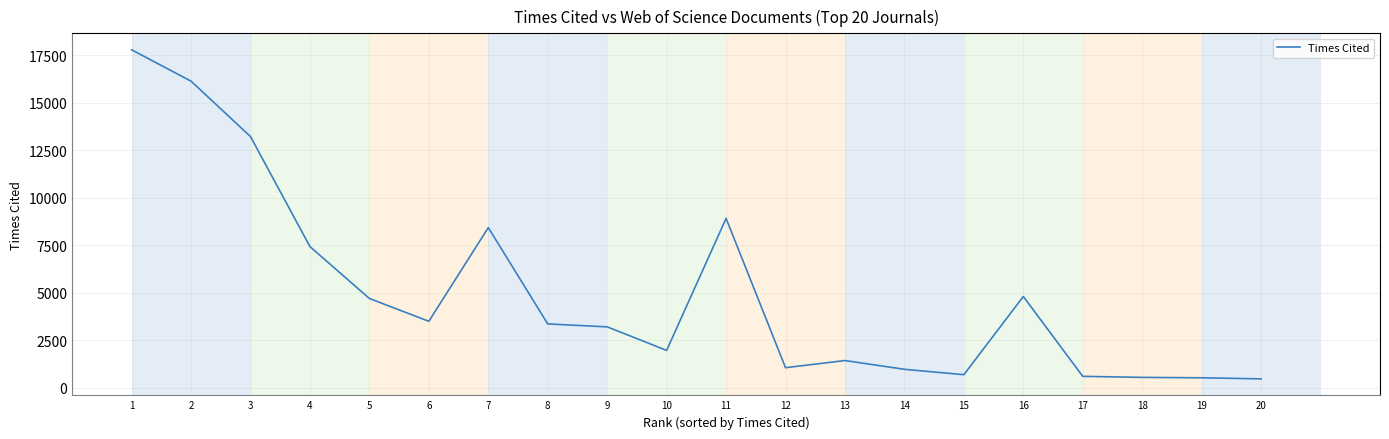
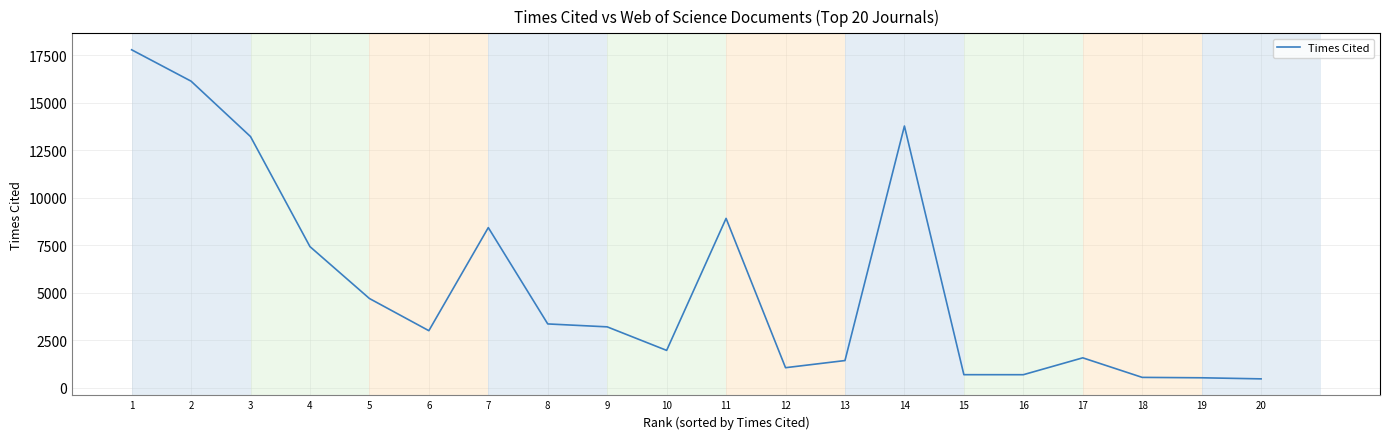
  {
    "1": 17800,
    "2": 16100,
    "3": 13200,
    "4": 7400,
    "5": 4700,
-   "6": 3500,
+   "6": 3000,
    "7": 8400,
    "8": 3300,
    "9": 3200,
    "10": 2000,
    "11": 8900,
    "12": 1000,
    "13": 1400,
-   "14": 1000,
+   "14": 13800,
    "15": 700,
-   "16": 4800,
-   "17": 600,
+   "16": 700,
+   "17": 1600,
    "18": 500,
    "19": 500,
    "20": 500
  }
